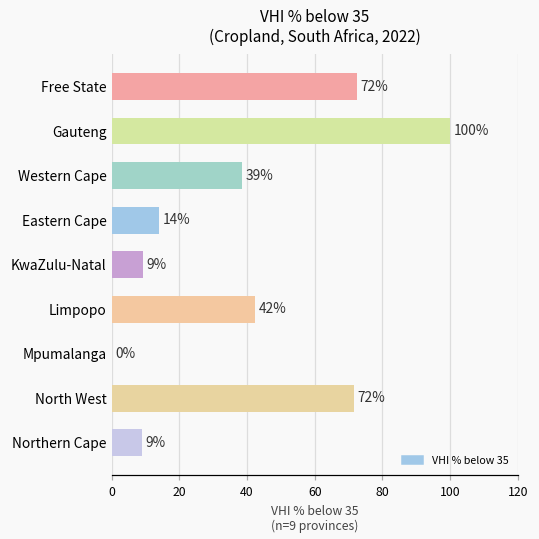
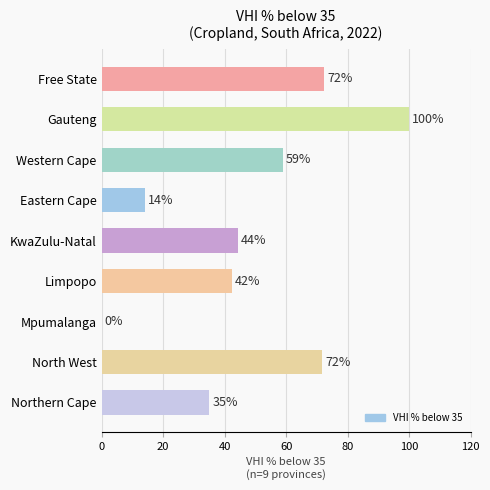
  {
    "Free State": "72%",
    "Gauteng": "100%",
-   "Western Cape": "39%",
+   "Western Cape": "59%",
    "Eastern Cape": "14%",
-   "KwaZulu-Natal": "9%",
+   "KwaZulu-Natal": "44%",
    "Limpopo": "42%",
    "Mpumalanga": "0%",
    "North West": "72%",
-   "Northern Cape": "9%"
+   "Northern Cape": "35%"
  }
